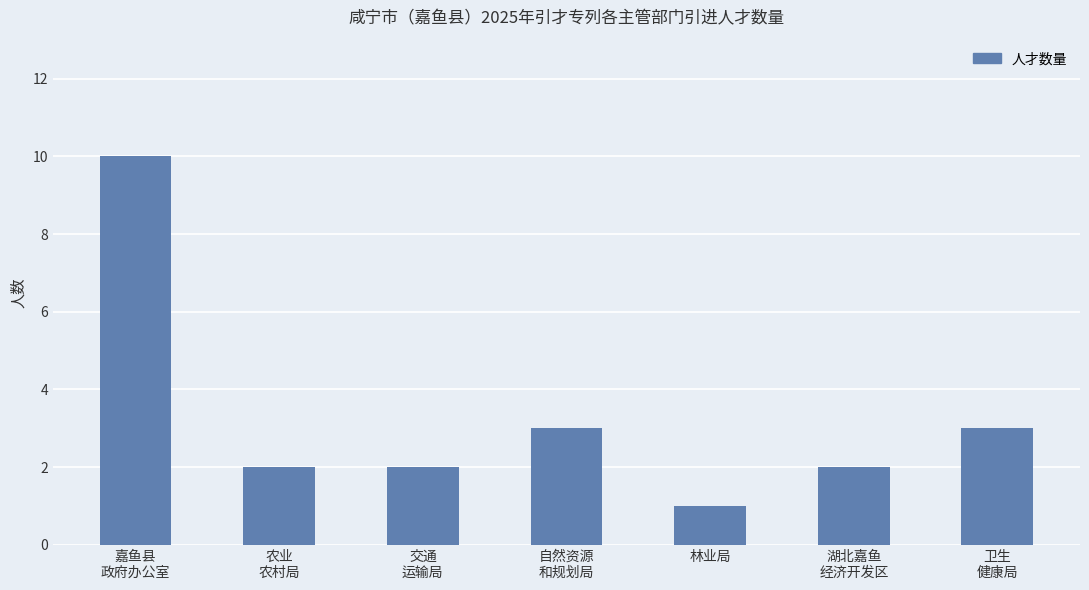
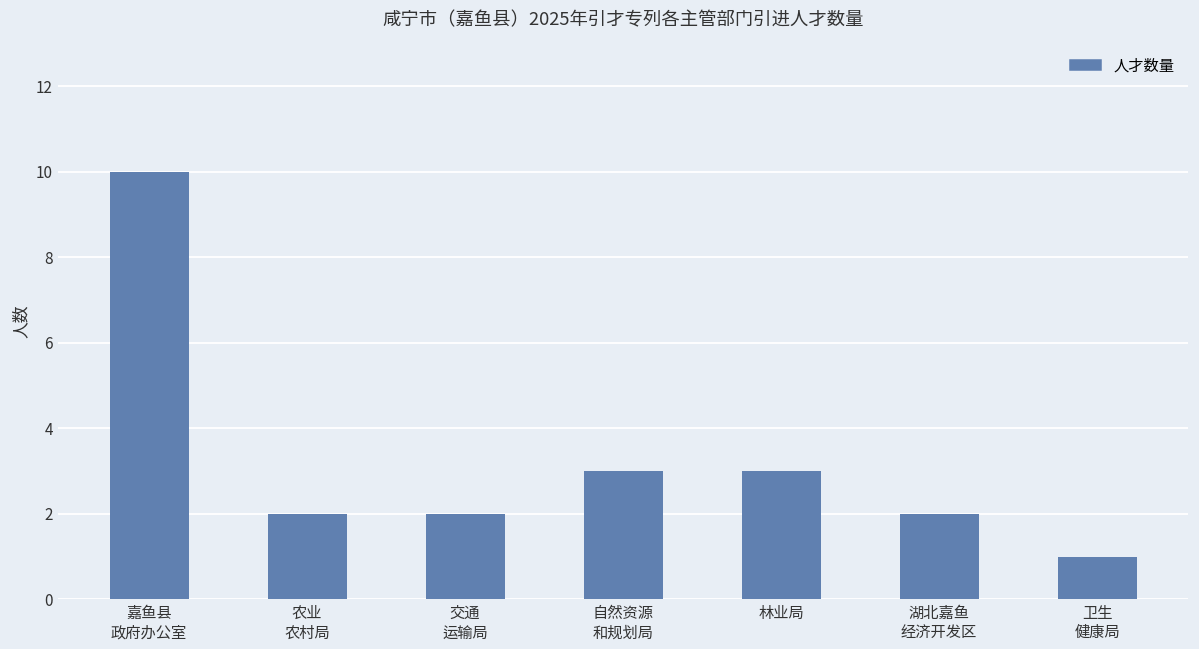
  {
    "嘉鱼县 政府办公室": 10,
    "农业 农村局": 2,
    "交通 运输局": 2,
    "自然资源 和规划局": 3,
-   "林业局": 1,
+   "林业局": 3,
    "湖北嘉鱼 经济开发区": 2,
-   "卫生 健康局": 3
+   "卫生 健康局": 1
  }
